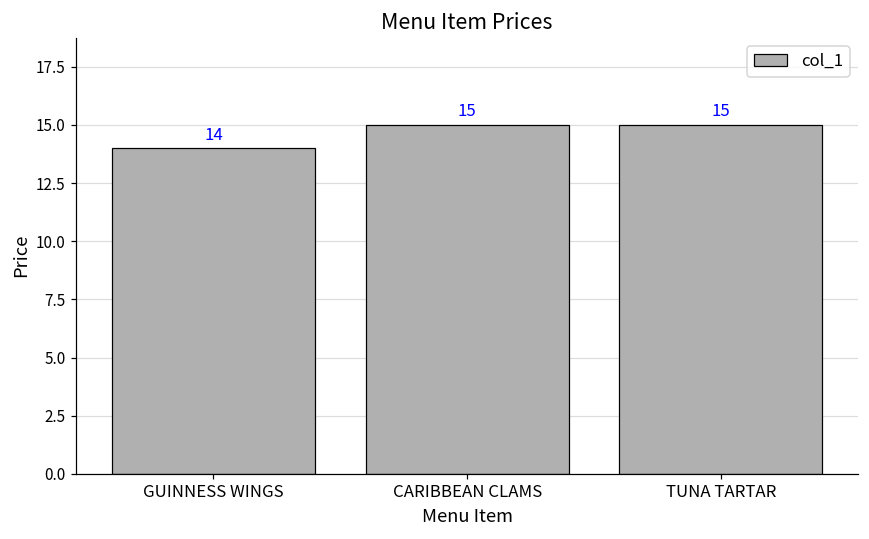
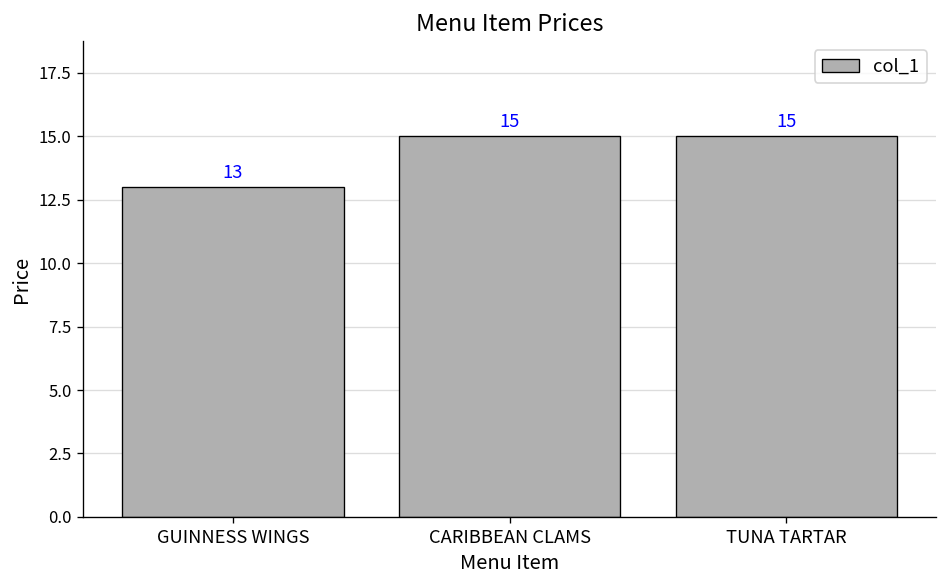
  {
-   "GUINNESS WINGS": 14,
+   "GUINNESS WINGS": 13,
    "CARIBBEAN CLAMS": 15,
    "TUNA TARTAR": 15
  }
